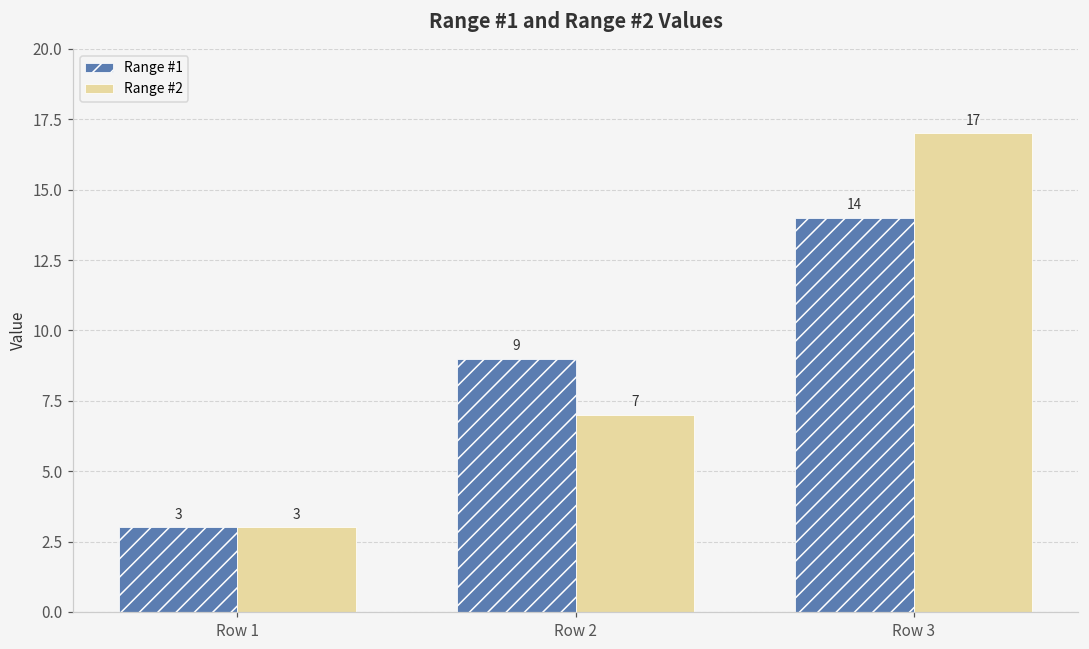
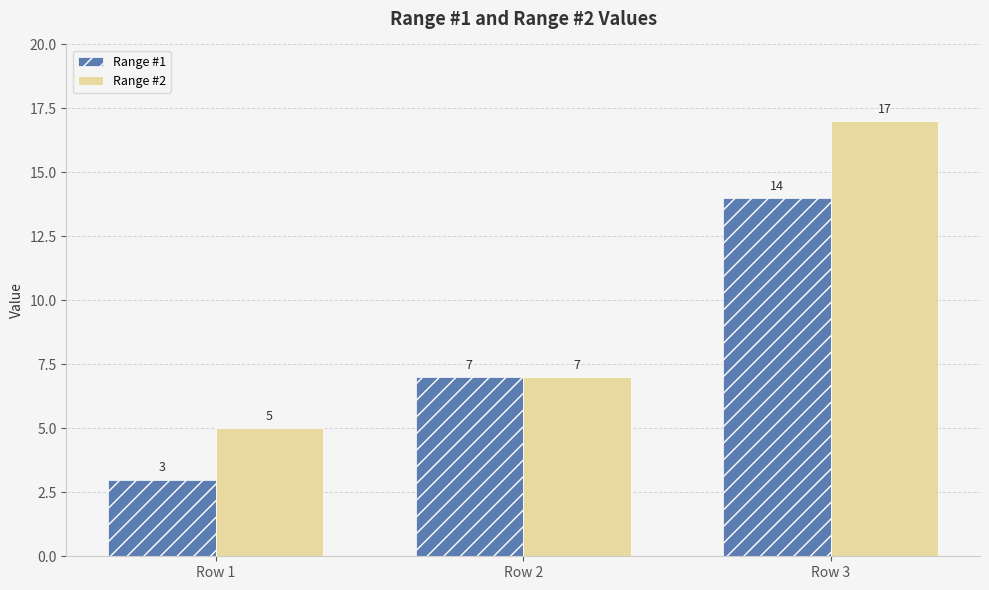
  {
    "Range #1": {
      "Row 1": 3,
-     "Row 2": 9,
+     "Row 2": 7,
      "Row 3": 14
    },
    "Range #2": {
-     "Row 1": 3,
+     "Row 1": 5,
      "Row 2": 7,
      "Row 3": 17
    }
  }
